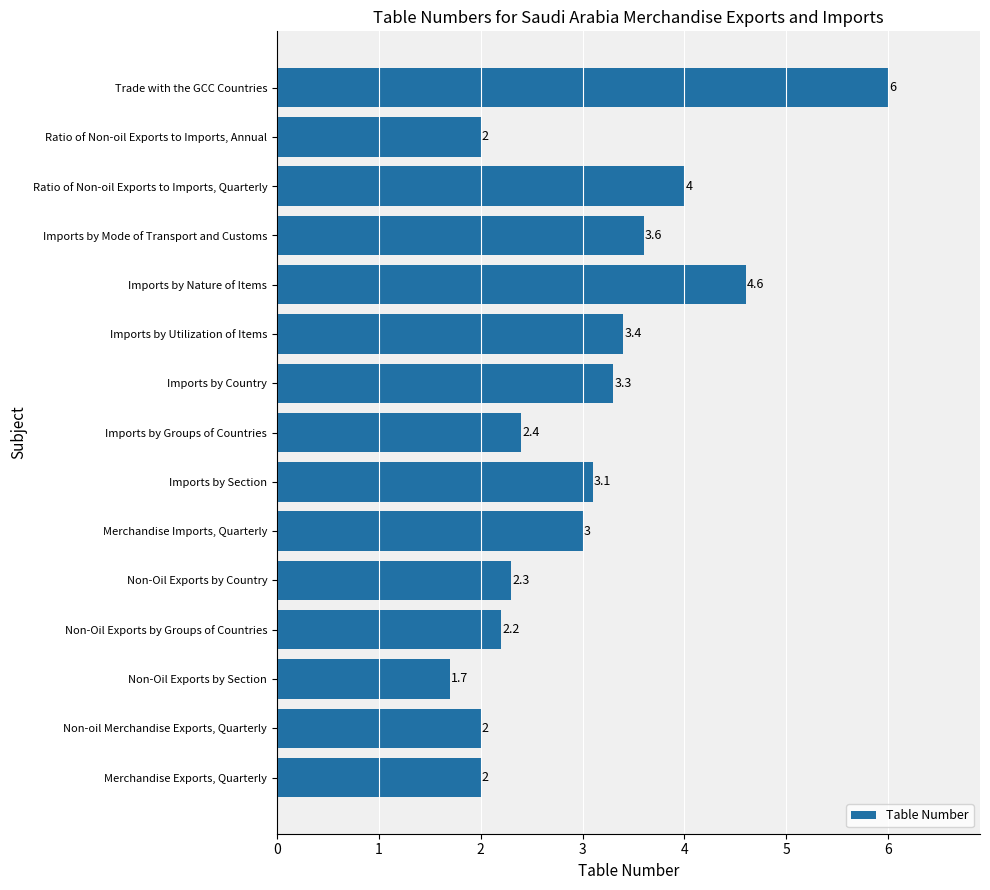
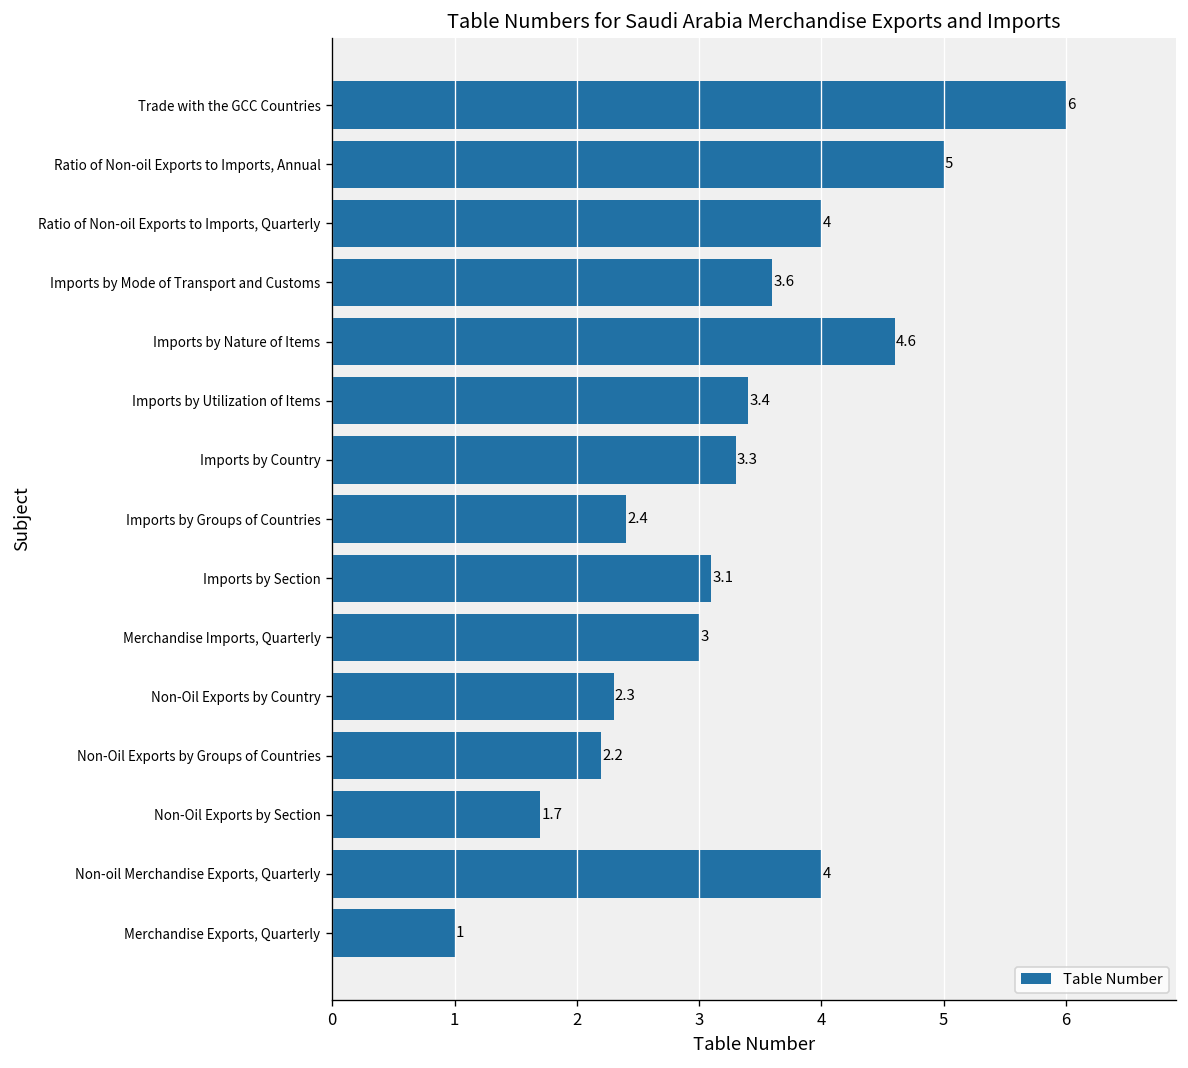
  {
    "Trade with the GCC Countries": 6,
-   "Ratio of Non-oil Exports to Imports, Annual": 2,
+   "Ratio of Non-oil Exports to Imports, Annual": 5,
    "Ratio of Non-oil Exports to Imports, Quarterly": 4,
    "Imports by Mode of Transport and Customs": 3.6,
    "Imports by Nature of Items": 4.6,
    "Imports by Utilization of Items": 3.4,
    "Imports by Country": 3.3,
    "Imports by Groups of Countries": 2.4,
    "Imports by Section": 3.1,
    "Merchandise Imports, Quarterly": 3,
    "Non-Oil Exports by Country": 2.3,
    "Non-Oil Exports by Groups of Countries": 2.2,
    "Non-Oil Exports by Section": 1.7,
-   "Non-oil Merchandise Exports, Quarterly": 2,
-   "Merchandise Exports, Quarterly": 2
+   "Non-oil Merchandise Exports, Quarterly": 4,
+   "Merchandise Exports, Quarterly": 1
  }
